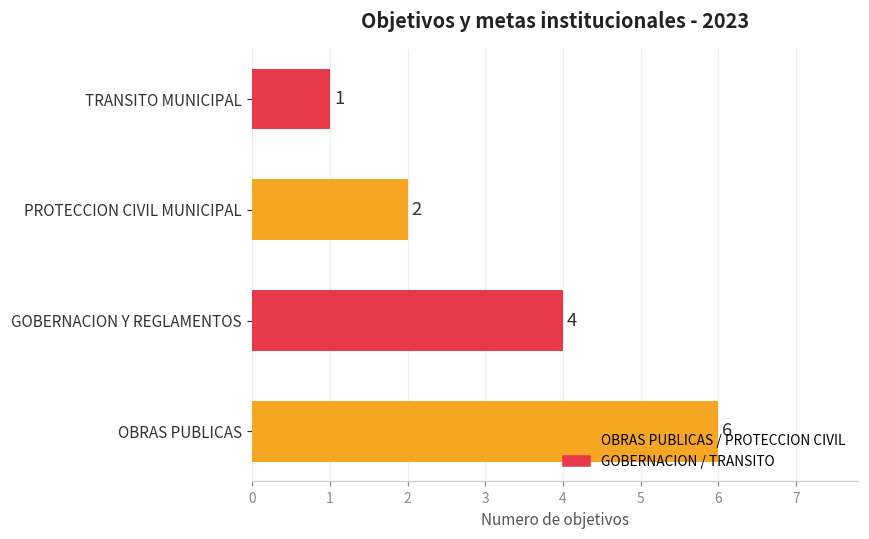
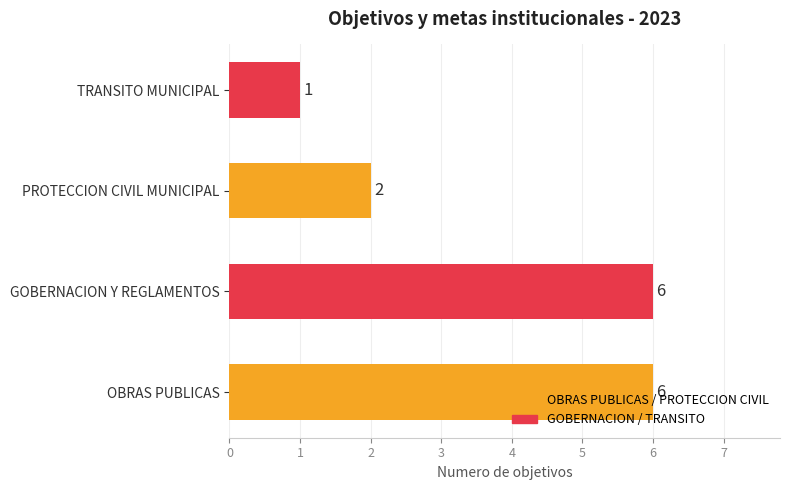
  {
    "TRANSITO MUNICIPAL": 1,
    "PROTECCION CIVIL MUNICIPAL": 2,
-   "GOBERNACION Y REGLAMENTOS": 4,
+   "GOBERNACION Y REGLAMENTOS": 6,
    "OBRAS PUBLICAS": 6
  }
